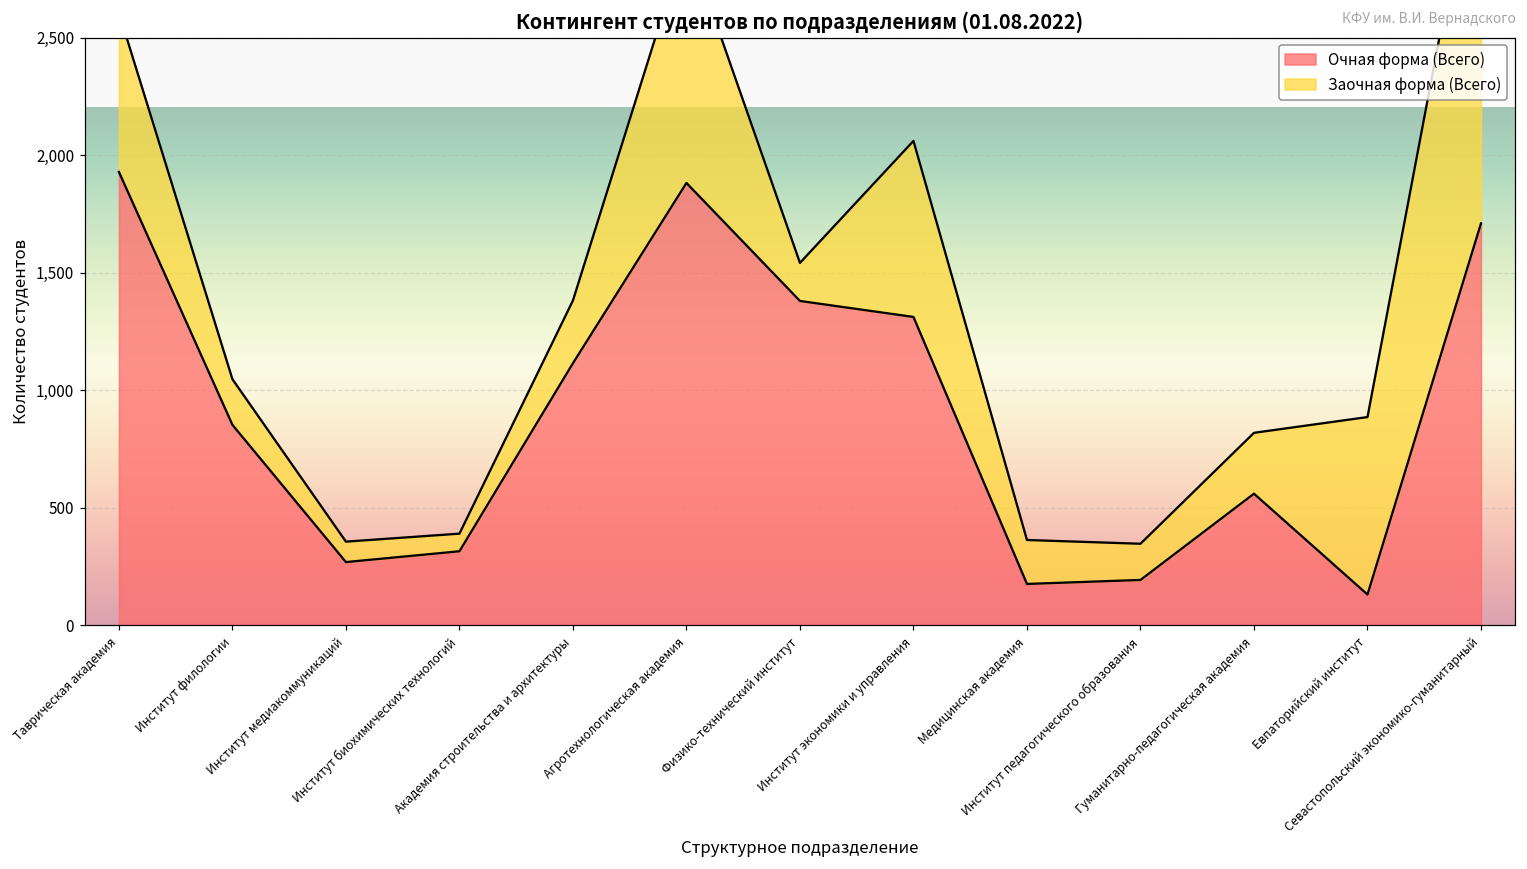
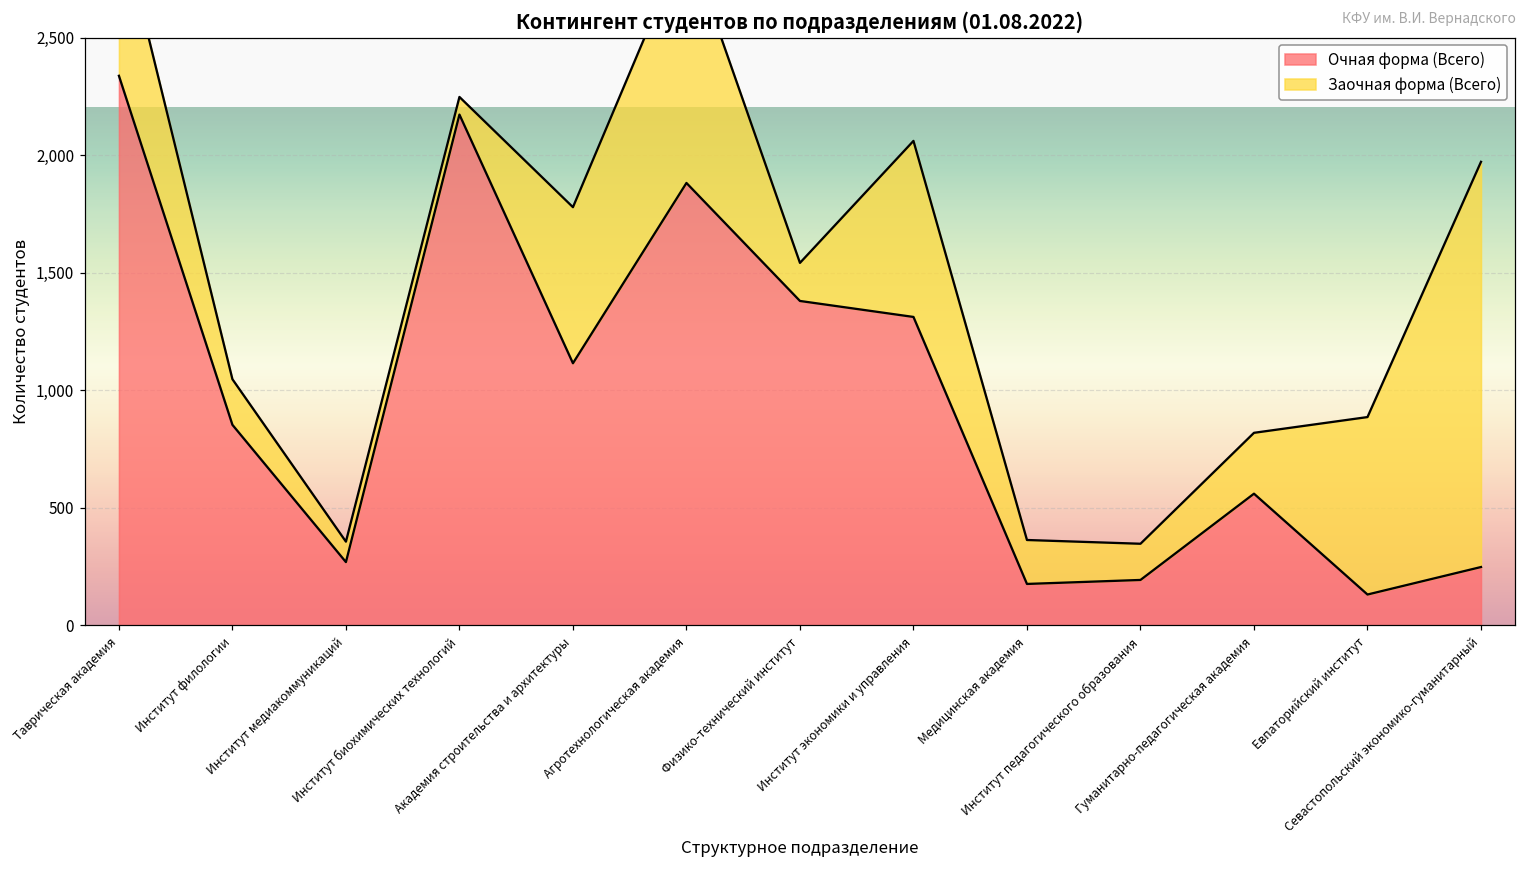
  {
    "Очная форма (Всего)": {
-     "Таврическая академия": "1,930",
+     "Таврическая академия": "2,340",
      "Институт филологии": "850",
      "Институт медиакоммуникаций": "270",
-     "Институт биохимических технологий": "320",
+     "Институт биохимических технологий": "2,170",
      "Академия строительства и архитектуры": "1,120",
      "Агротехнологическая академия": "1,880",
      "Физико-технический институт": "1,380",
      "Институт экономики и управления": "1,310",
      "Медицинская академия": "180",
      "Институт педагогического образования": "190",
      "Гуманитарно-педагогическая академия": "560",
      "Евпаторийский институт": "130",
-     "Севастопольский экономико-гуманитарный": "1,710"
+     "Севастопольский экономико-гуманитарный": "250"
    },
    "Заочная форма (Всего)": {
      "Институт филологии": "190",
      "Институт медиакоммуникаций": "90",
      "Институт биохимических технологий": "80",
-     "Академия строительства и архитектуры": "270",
+     "Академия строительства и архитектуры": "660",
      "Физико-технический институт": "160",
      "Институт экономики и управления": "750",
      "Медицинская академия": "190",
      "Институт педагогического образования": "150",
      "Гуманитарно-педагогическая академия": "260",
      "Евпаторийский институт": "760"
    }
  }
